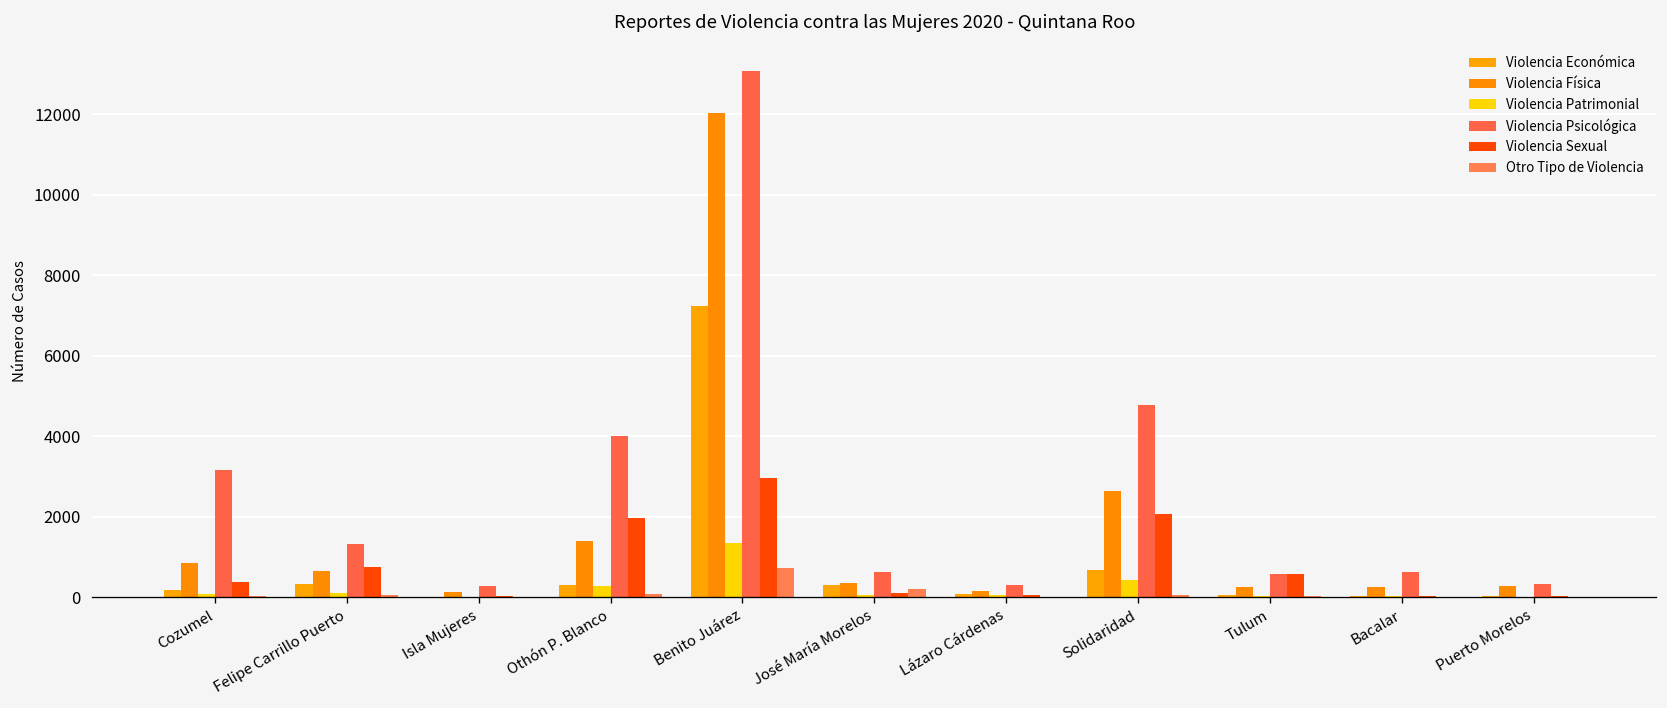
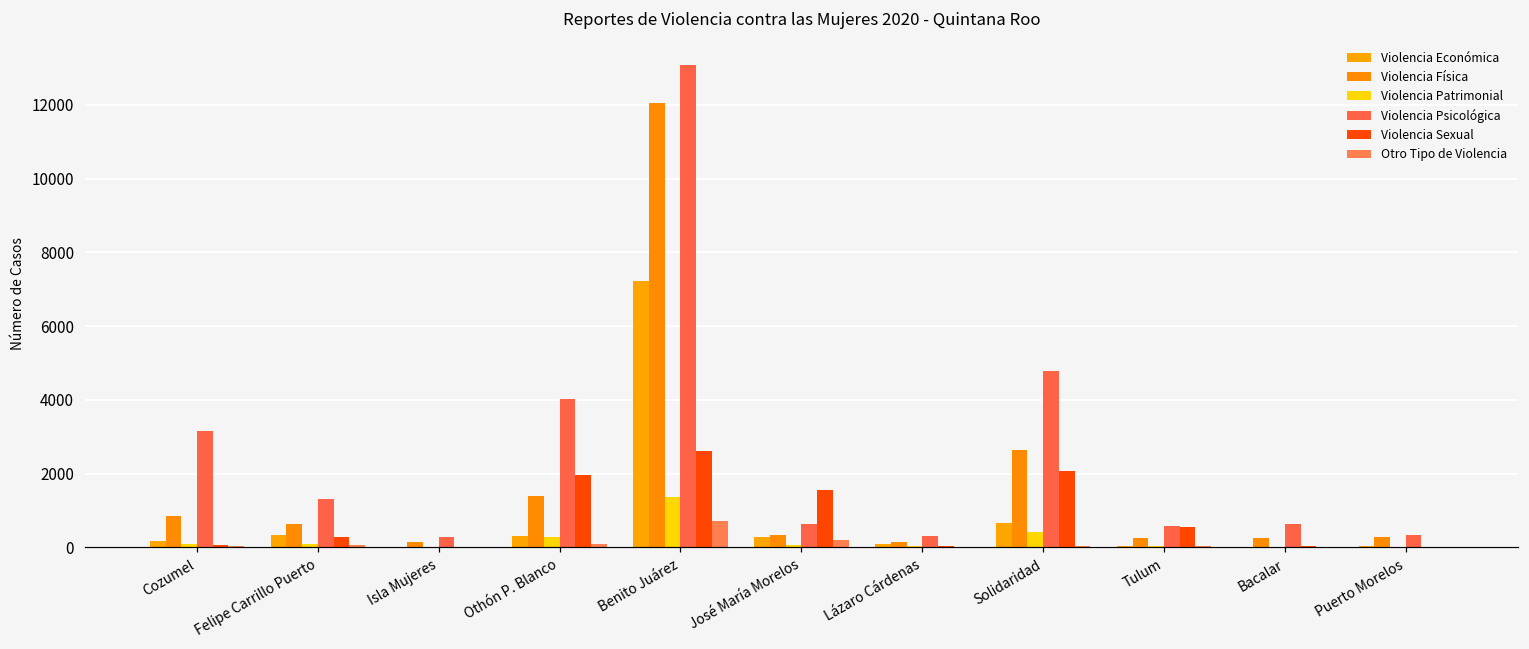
  {
    "Violencia Sexual": {
-     "Cozumel": 400,
-     "Felipe Carrillo Puerto": 800,
+     "Cozumel": 100,
+     "Felipe Carrillo Puerto": 300,
      "Othón P. Blanco": 2000,
-     "Benito Juárez": 3000,
-     "José María Morelos": 100,
+     "Benito Juárez": 2600,
+     "José María Morelos": 1600,
      "Solidaridad": 2100,
      "Tulum": 600
    }
  }
